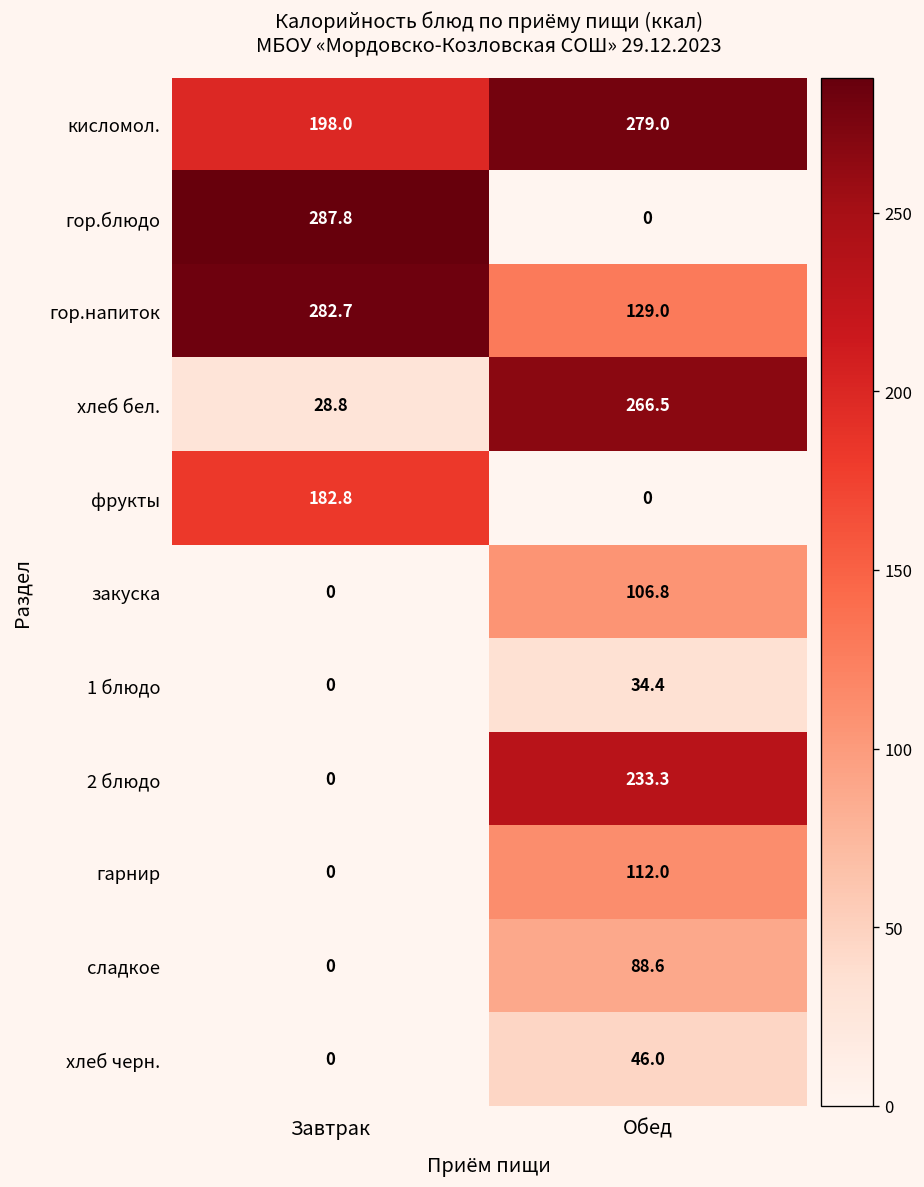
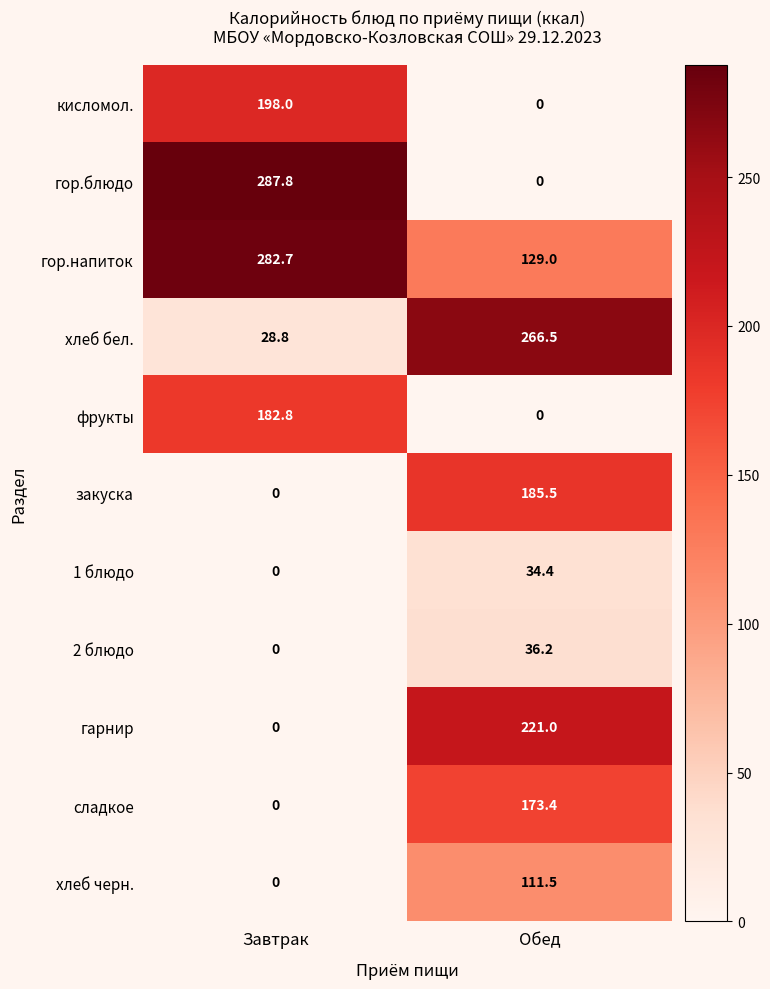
  {
    "кисломол.": {
      "Завтрак": 198.0,
-     "Обед": 279.0
+     "Обед": 0
    },
    "гор.блюдо": {
      "Завтрак": 287.8,
      "Обед": 0
    },
    "гор.напиток": {
      "Завтрак": 282.7,
      "Обед": 129.0
    },
    "хлеб бел.": {
      "Завтрак": 28.8,
      "Обед": 266.5
    },
    "фрукты": {
      "Завтрак": 182.8,
      "Обед": 0
    },
    "закуска": {
      "Завтрак": 0,
-     "Обед": 106.8
+     "Обед": 185.5
    },
    "1 блюдо": {
      "Завтрак": 0,
      "Обед": 34.4
    },
    "2 блюдо": {
      "Завтрак": 0,
-     "Обед": 233.3
+     "Обед": 36.2
    },
    "гарнир": {
      "Завтрак": 0,
-     "Обед": 112.0
+     "Обед": 221.0
    },
    "сладкое": {
      "Завтрак": 0,
-     "Обед": 88.6
+     "Обед": 173.4
    },
    "хлеб черн.": {
      "Завтрак": 0,
-     "Обед": 46.0
+     "Обед": 111.5
    }
  }
